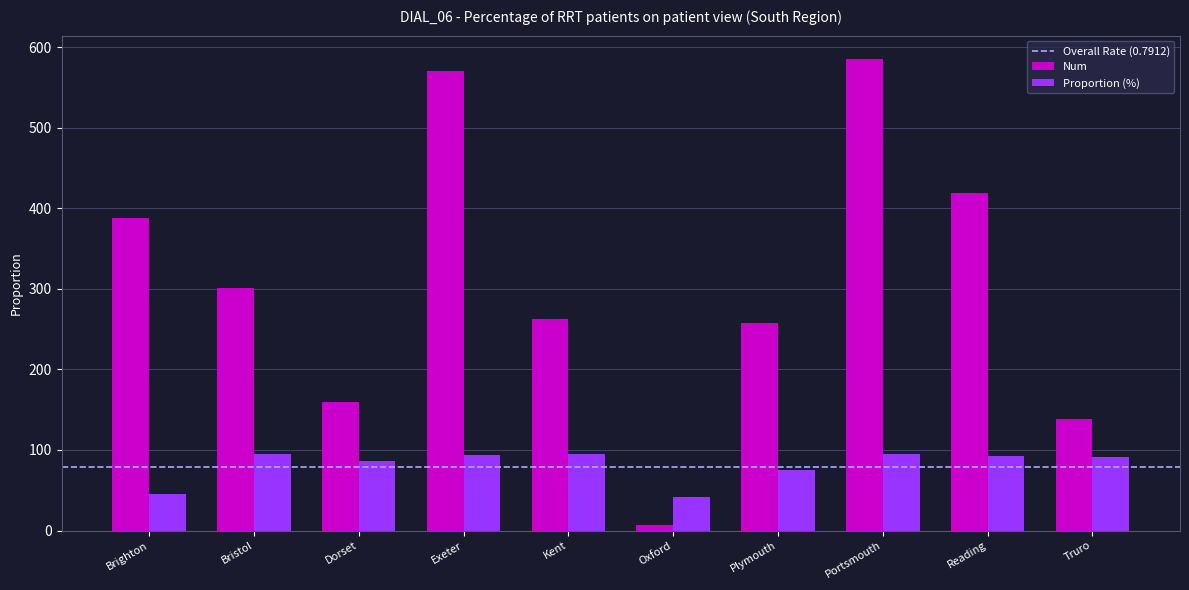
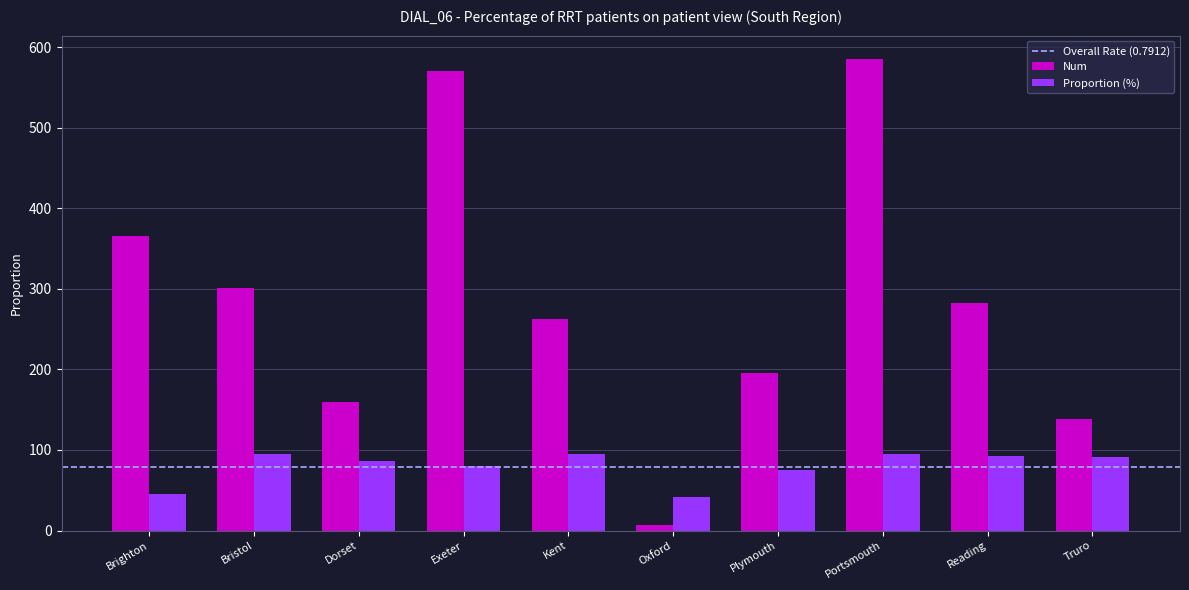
  {
    "Num": {
-     "Brighton": 390,
+     "Brighton": 370,
      "Bristol": 300,
      "Dorset": 160,
      "Exeter": 570,
      "Kent": 260,
      "Oxford": 10,
-     "Plymouth": 260,
+     "Plymouth": 200,
      "Portsmouth": 590,
-     "Reading": 420,
+     "Reading": 280,
      "Truro": 140
    },
    "Proportion (%)": {
      "Brighton": 50,
      "Bristol": 100,
      "Dorset": 90,
-     "Exeter": 90,
+     "Exeter": 80,
      "Kent": 90,
      "Oxford": 40,
      "Plymouth": 70,
      "Portsmouth": 100,
      "Reading": 90,
      "Truro": 90
    }
  }
